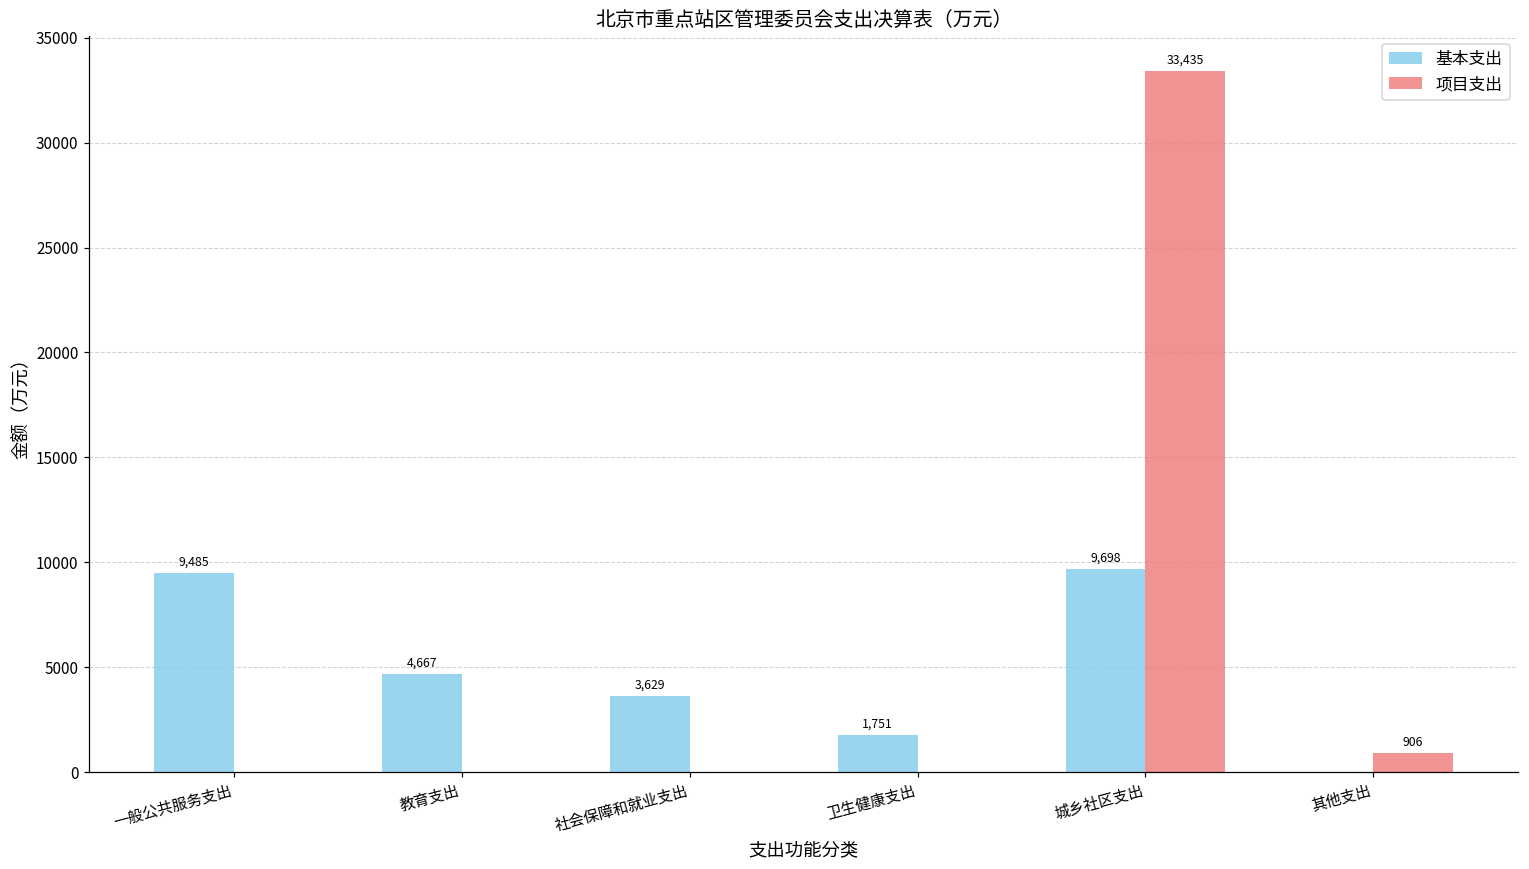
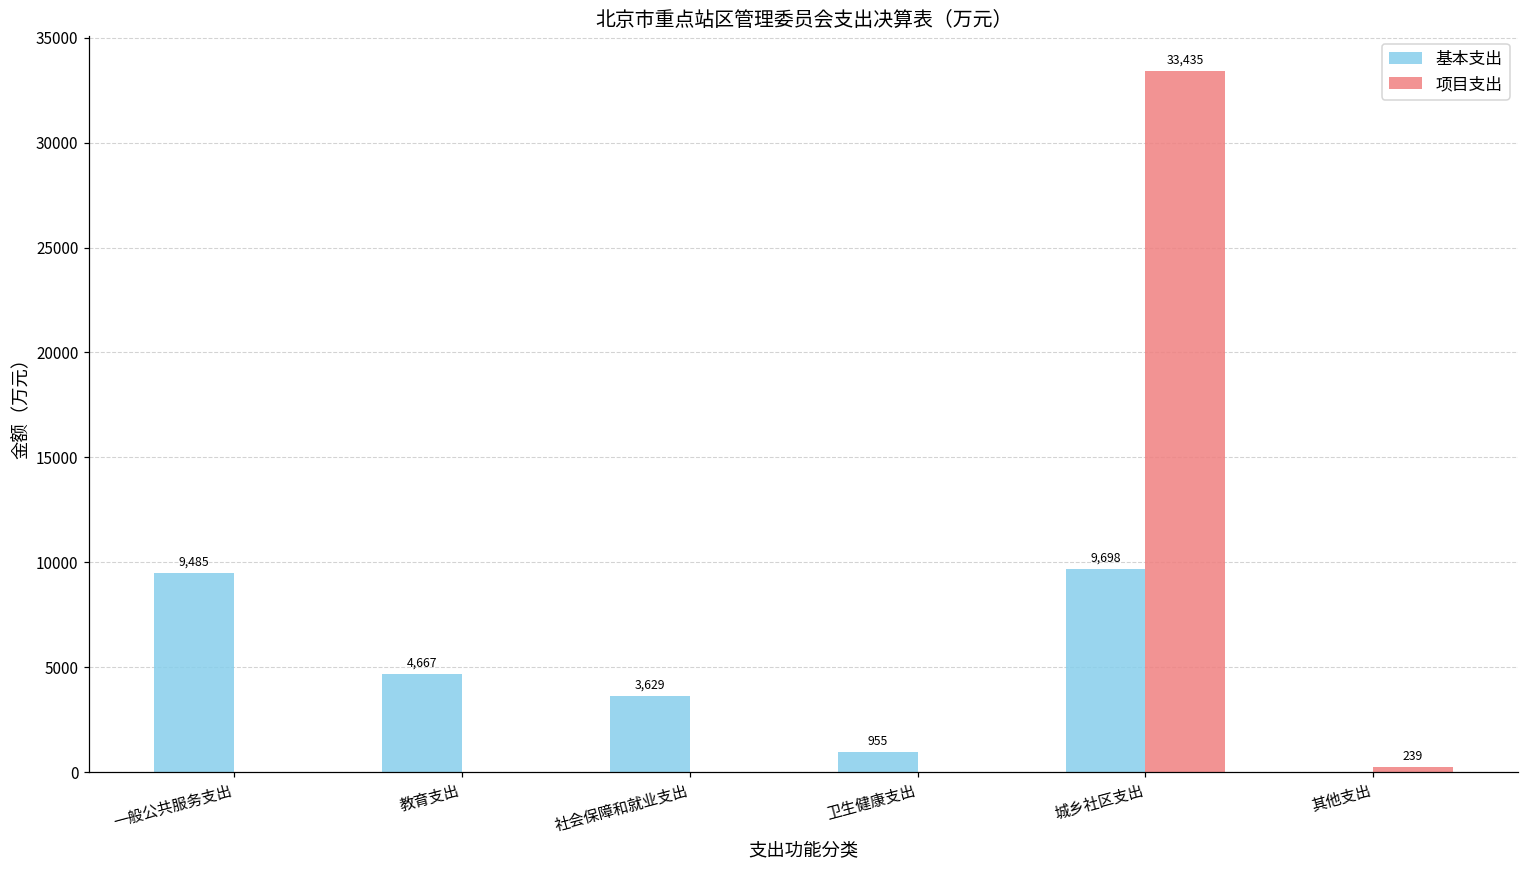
  {
    "基本支出": {
      "一般公共服务支出": "9,485",
      "教育支出": "4,667",
      "社会保障和就业支出": "3,629",
-     "卫生健康支出": "1,751",
+     "卫生健康支出": "955",
      "城乡社区支出": "9,698"
    },
    "项目支出": {
      "城乡社区支出": "33,435",
-     "其他支出": "906"
+     "其他支出": "239"
    }
  }
